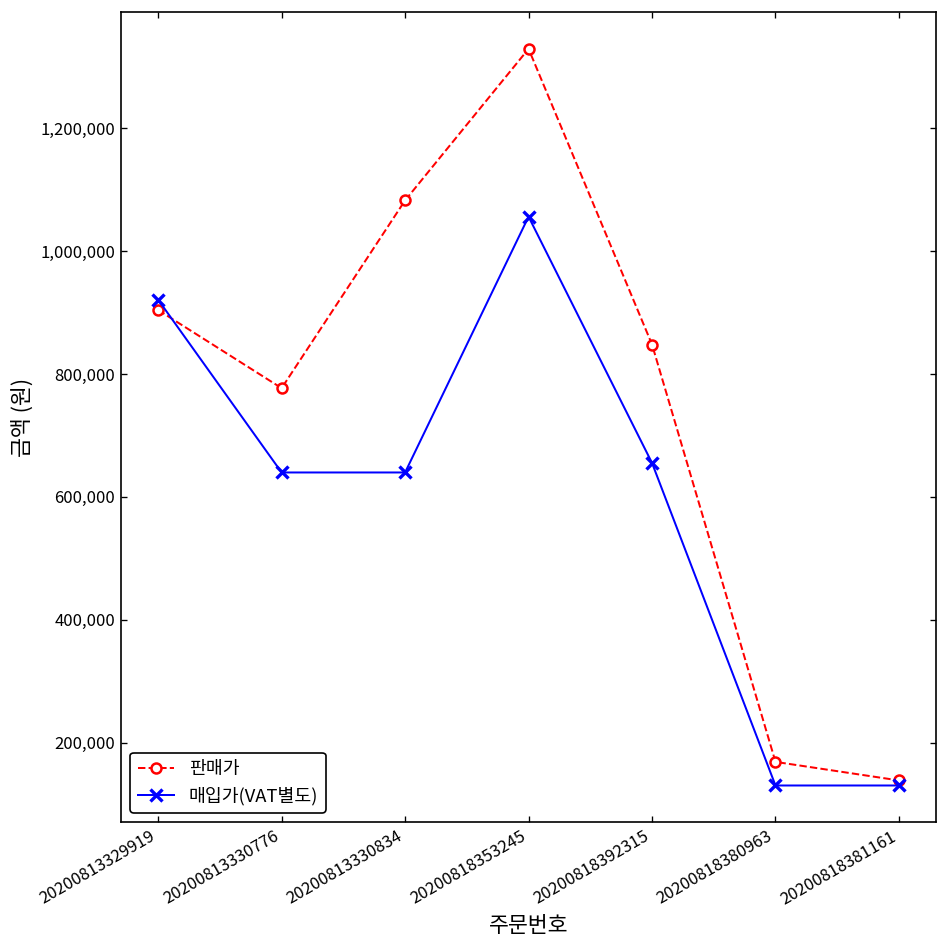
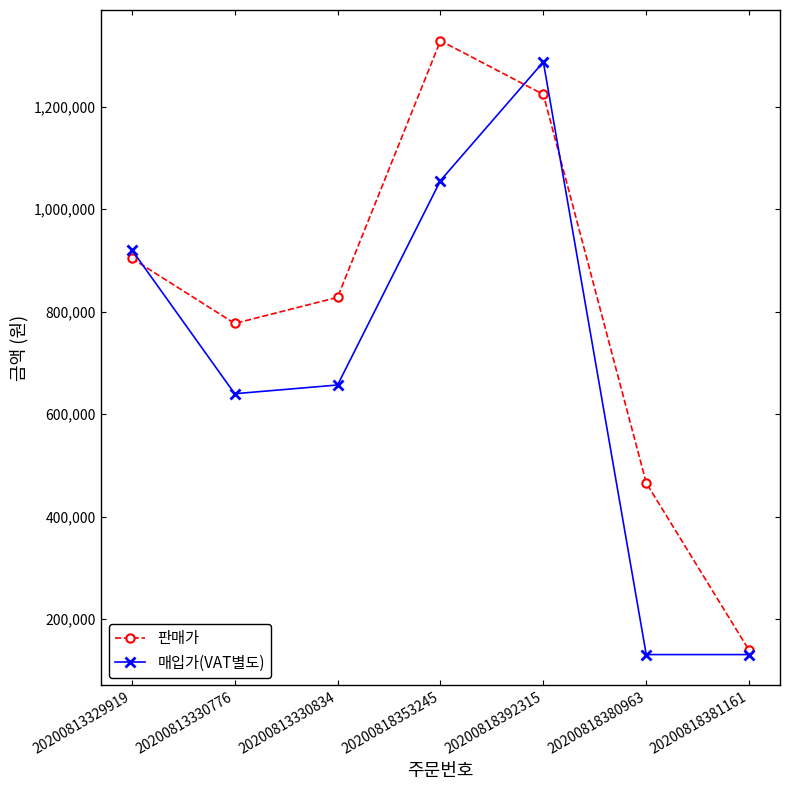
  {
    "판매가": {
      "20200813329919": "900,000",
      "20200813330776": "780,000",
-     "20200813330834": "1,080,000",
+     "20200813330834": "830,000",
      "20200818353245": "1,330,000",
-     "20200818392315": "850,000",
-     "20200818380963": "170,000",
+     "20200818392315": "1,220,000",
+     "20200818380963": "470,000",
      "20200818381161": "140,000"
    },
    "매입가(VAT별도)": {
      "20200813329919": "920,000",
      "20200813330776": "640,000",
-     "20200813330834": "640,000",
+     "20200813330834": "660,000",
      "20200818353245": "1,060,000",
-     "20200818392315": "660,000",
+     "20200818392315": "1,290,000",
      "20200818380963": "130,000",
      "20200818381161": "130,000"
    }
  }
